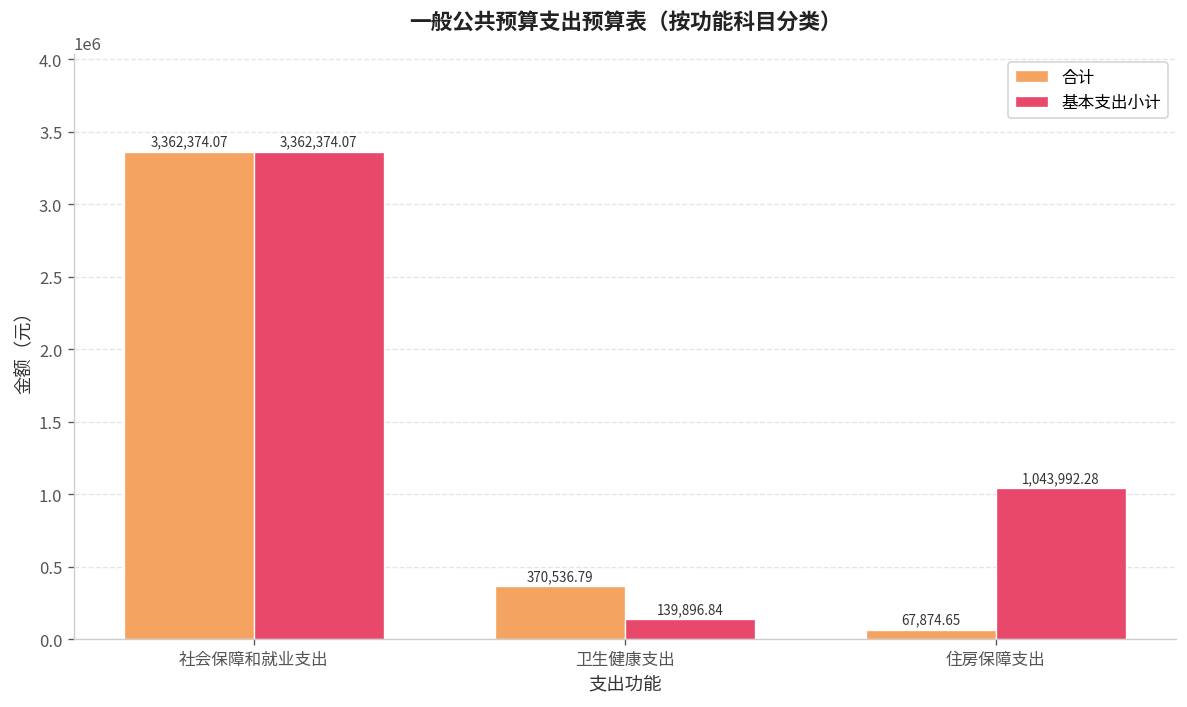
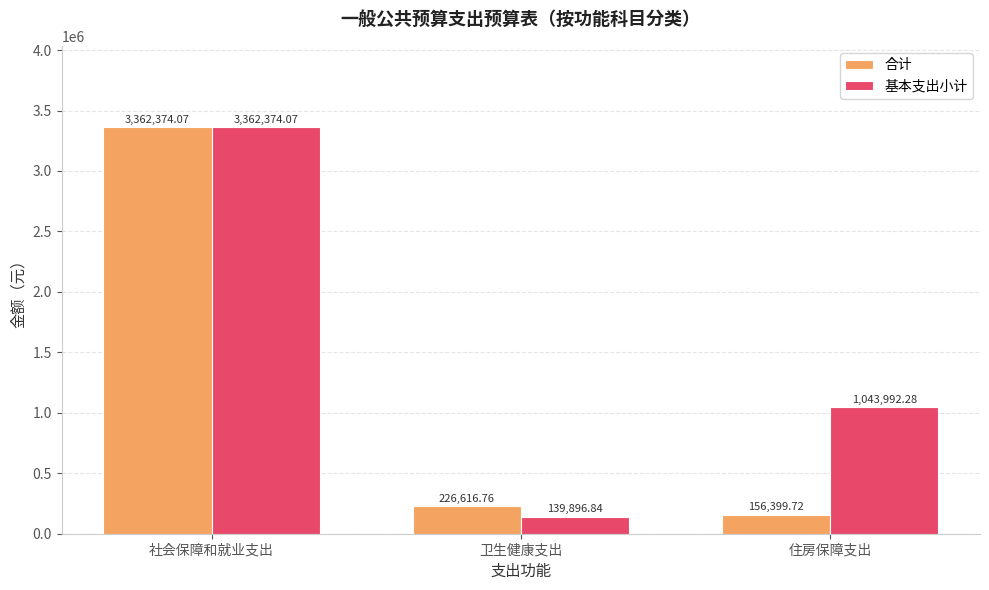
  {
    "合计": {
      "社会保障和就业支出": "3,362,374.07",
-     "卫生健康支出": "370,536.79",
-     "住房保障支出": "67,874.65"
+     "卫生健康支出": "226,616.76",
+     "住房保障支出": "156,399.72"
    },
    "基本支出小计": {
      "社会保障和就业支出": "3,362,374.07",
      "卫生健康支出": "139,896.84",
      "住房保障支出": "1,043,992.28"
    }
  }
